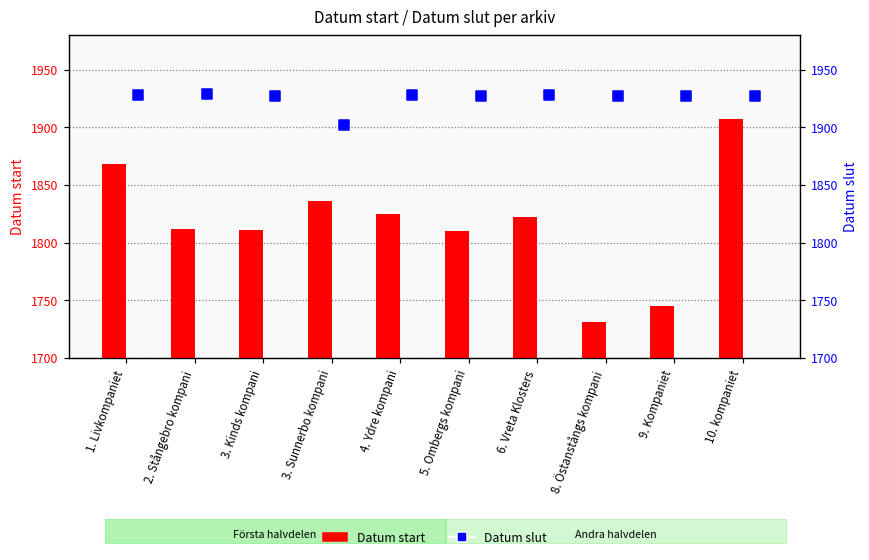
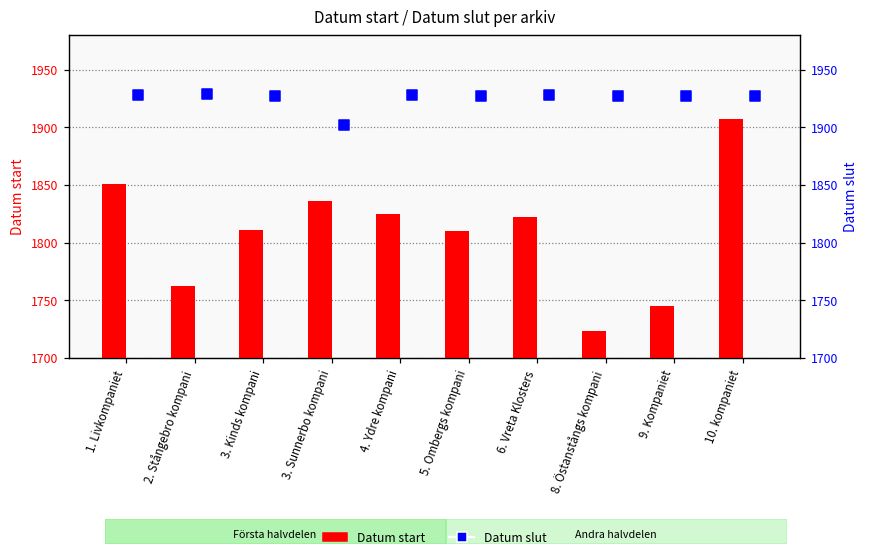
  {
    "Datum start": {
-     "1. Livkompaniet": 1868,
-     "2. Stångebro kompani": 1812,
+     "1. Livkompaniet": 1851,
+     "2. Stångebro kompani": 1762,
      "3. Kinds kompani": 1811,
      "3. Sunnerbo kompani": 1836,
      "4. Ydre kompani": 1825,
      "5. Ombergs kompani": 1810,
      "6. Vreta Klosters": 1822,
-     "8. Östanstångs kompani": 1731,
+     "8. Östanstångs kompani": 1723,
      "9. Kompaniet": 1745,
      "10. kompaniet": 1907
    }
  }
